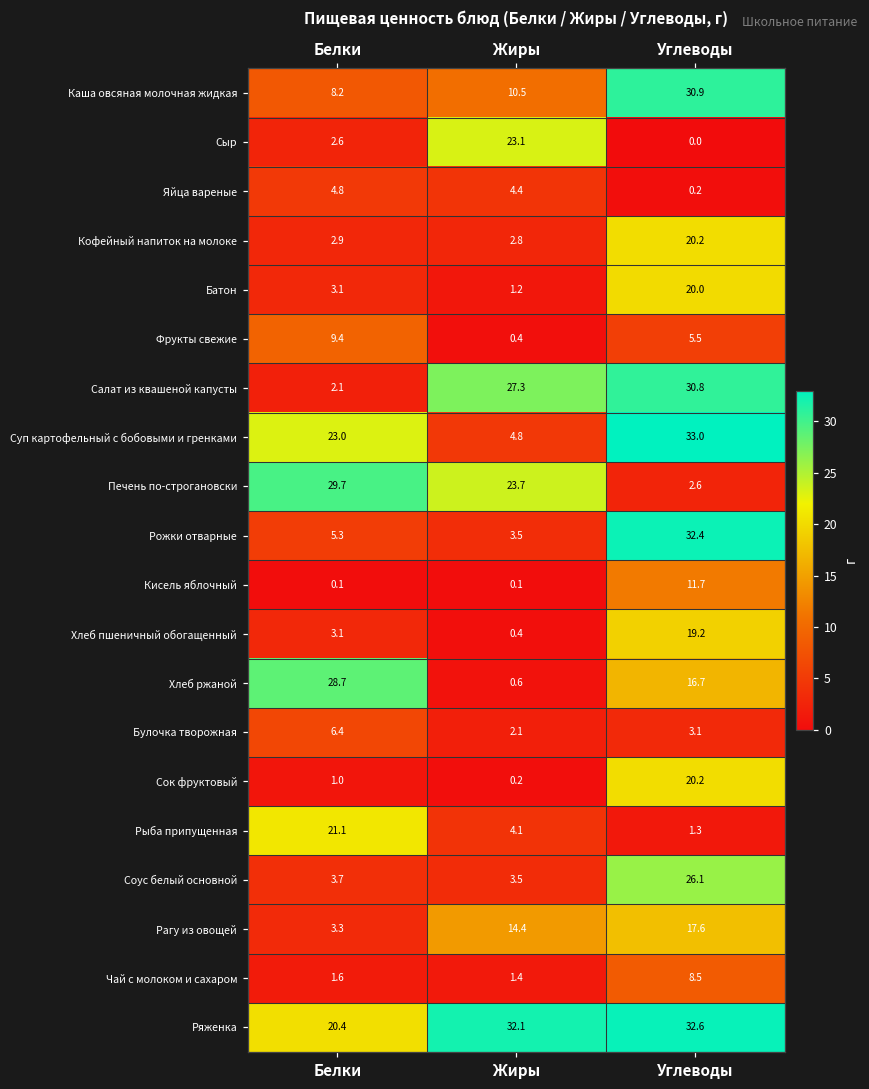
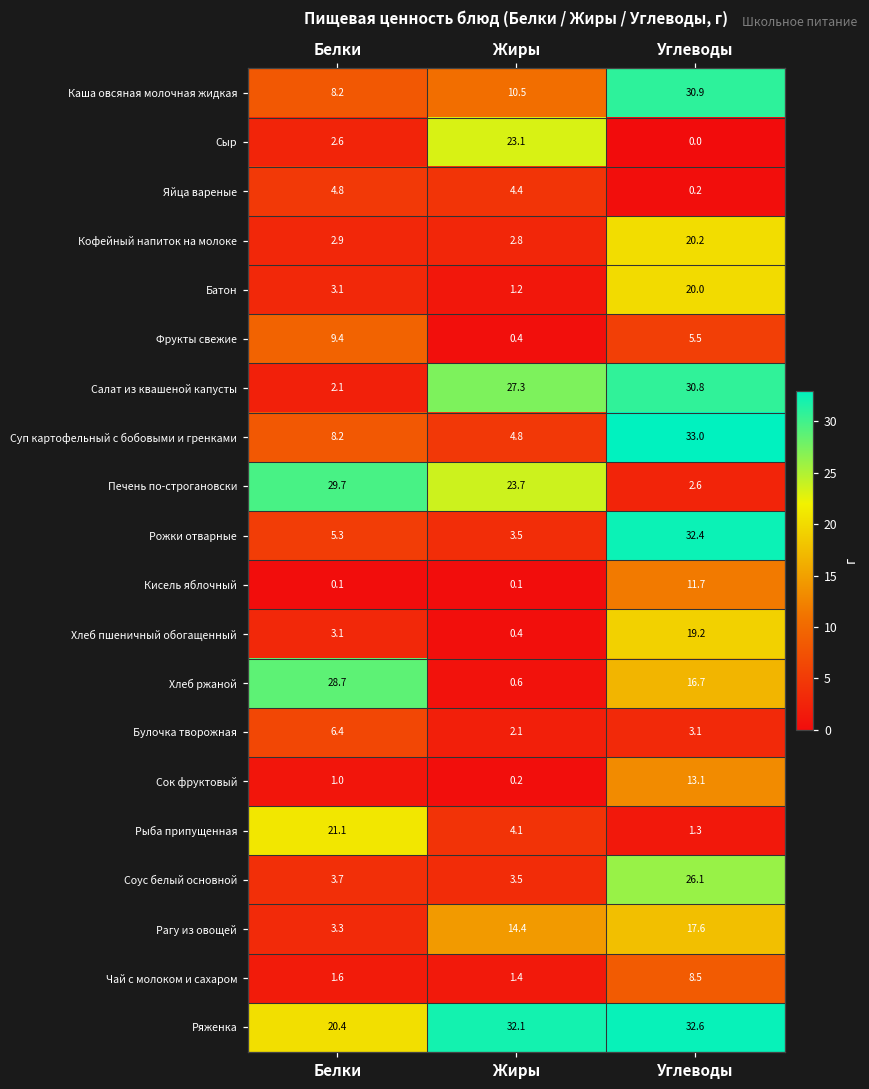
  {
    "Каша овсяная молочная жидкая": {
      "Белки": 8.2,
      "Жиры": 10.5,
      "Углеводы": 30.9
    },
    "Сыр": {
      "Белки": 2.6,
      "Жиры": 23.1,
      "Углеводы": 0.0
    },
    "Яйца вареные": {
      "Белки": 4.8,
      "Жиры": 4.4,
      "Углеводы": 0.2
    },
    "Кофейный напиток на молоке": {
      "Белки": 2.9,
      "Жиры": 2.8,
      "Углеводы": 20.2
    },
    "Батон": {
      "Белки": 3.1,
      "Жиры": 1.2,
      "Углеводы": 20.0
    },
    "Фрукты свежие": {
      "Белки": 9.4,
      "Жиры": 0.4,
      "Углеводы": 5.5
    },
    "Салат из квашеной капусты": {
      "Белки": 2.1,
      "Жиры": 27.3,
      "Углеводы": 30.8
    },
    "Суп картофельный с бобовыми и гренками": {
-     "Белки": 23.0,
+     "Белки": 8.2,
      "Жиры": 4.8,
      "Углеводы": 33.0
    },
    "Печень по-строгановски": {
      "Белки": 29.7,
      "Жиры": 23.7,
      "Углеводы": 2.6
    },
    "Рожки отварные": {
      "Белки": 5.3,
      "Жиры": 3.5,
      "Углеводы": 32.4
    },
    "Кисель яблочный": {
      "Белки": 0.1,
      "Жиры": 0.1,
      "Углеводы": 11.7
    },
    "Хлеб пшеничный обогащенный": {
      "Белки": 3.1,
      "Жиры": 0.4,
      "Углеводы": 19.2
    },
    "Хлеб ржаной": {
      "Белки": 28.7,
      "Жиры": 0.6,
      "Углеводы": 16.7
    },
    "Булочка творожная": {
      "Белки": 6.4,
      "Жиры": 2.1,
      "Углеводы": 3.1
    },
    "Сок фруктовый": {
      "Белки": 1.0,
      "Жиры": 0.2,
-     "Углеводы": 20.2
+     "Углеводы": 13.1
    },
    "Рыба припущенная": {
      "Белки": 21.1,
      "Жиры": 4.1,
      "Углеводы": 1.3
    },
    "Соус белый основной": {
      "Белки": 3.7,
      "Жиры": 3.5,
      "Углеводы": 26.1
    },
    "Рагу из овощей": {
      "Белки": 3.3,
      "Жиры": 14.4,
      "Углеводы": 17.6
    },
    "Чай с молоком и сахаром": {
      "Белки": 1.6,
      "Жиры": 1.4,
      "Углеводы": 8.5
    },
    "Ряженка": {
      "Белки": 20.4,
      "Жиры": 32.1,
      "Углеводы": 32.6
    }
  }
